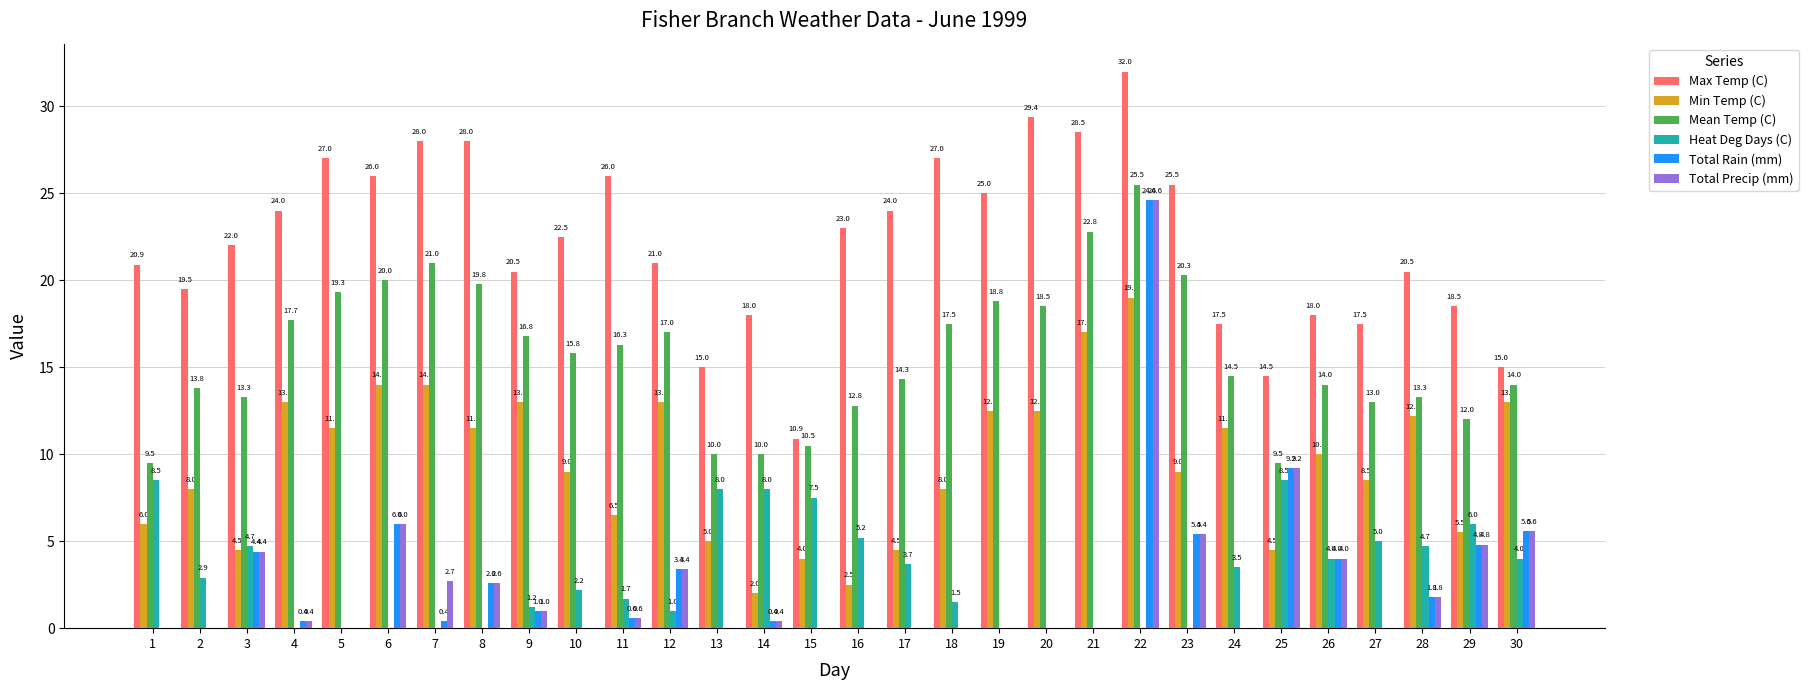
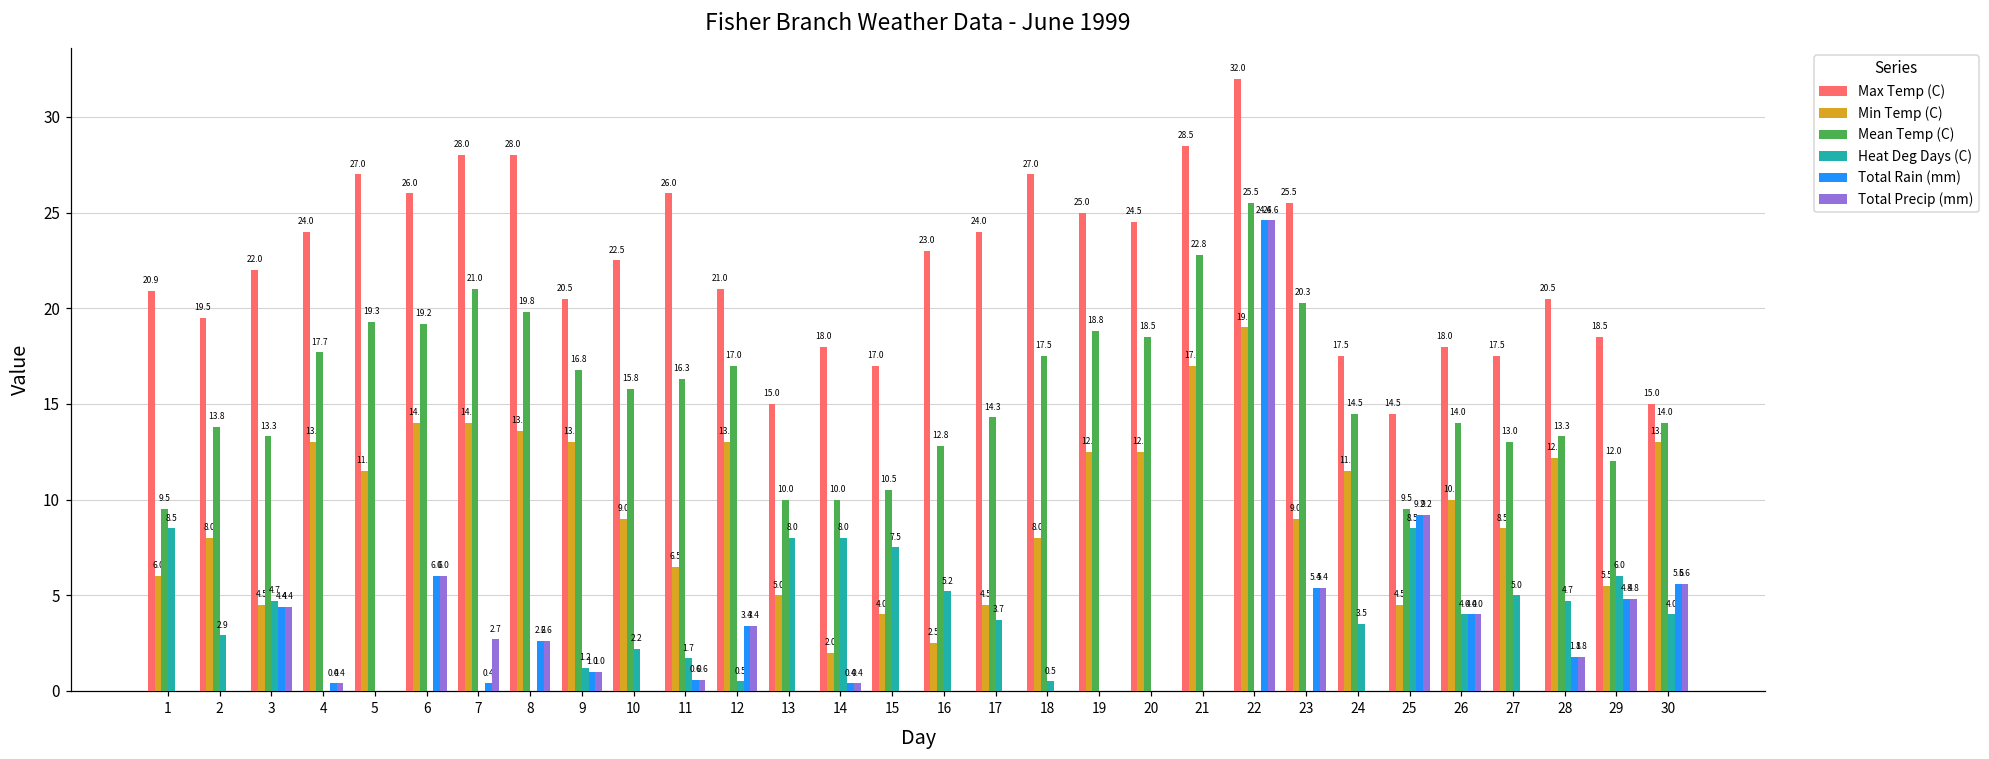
  {
    "Max Temp (C)": {
      "1": 20.9,
      "2": 19.5,
      "3": 22.0,
      "4": 24.0,
      "5": 27.0,
      "6": 26.0,
      "7": 28.0,
      "8": 28.0,
      "9": 20.5,
      "10": 22.5,
      "11": 26.0,
      "12": 21.0,
      "13": 15.0,
      "14": 18.0,
-     "15": 10.9,
+     "15": 17.0,
      "16": 23.0,
      "17": 24.0,
      "18": 27.0,
      "19": 25.0,
-     "20": 29.4,
+     "20": 24.5,
      "21": 28.5,
      "22": 32.0,
      "23": 25.5,
      "24": 17.5,
      "25": 14.5,
      "26": 18.0,
      "27": 17.5,
      "28": 20.5,
      "29": 18.5,
      "30": 15.0
    },
    "Min Temp (C)": {
      "1": 6.0,
      "2": 8.0,
      "3": 4.5,
      "4": 13.0,
      "5": 11.5,
      "6": 14.0,
      "7": 14.0,
-     "8": 11.5,
+     "8": 13.6,
      "9": 13.0,
      "10": 9.0,
      "11": 6.5,
      "12": 13.0,
      "13": 5.0,
      "14": 2.0,
      "15": 4.0,
      "16": 2.5,
      "17": 4.5,
      "18": 8.0,
      "19": 12.5,
      "20": 12.5,
      "21": 17.0,
      "22": 19.0,
      "23": 9.0,
      "24": 11.5,
      "25": 4.5,
      "26": 10.0,
      "27": 8.5,
      "28": 12.2,
      "29": 5.5,
      "30": 13.0
    },
    "Mean Temp (C)": {
      "1": 9.5,
      "2": 13.8,
      "3": 13.3,
      "4": 17.7,
      "5": 19.3,
-     "6": 20.0,
+     "6": 19.2,
      "7": 21.0,
      "8": 19.8,
      "9": 16.8,
      "10": 15.8,
      "11": 16.3,
      "12": 17.0,
      "13": 10.0,
      "14": 10.0,
      "15": 10.5,
      "16": 12.8,
      "17": 14.3,
      "18": 17.5,
      "19": 18.8,
      "20": 18.5,
      "21": 22.8,
      "22": 25.5,
      "23": 20.3,
      "24": 14.5,
      "25": 9.5,
      "26": 14.0,
      "27": 13.0,
      "28": 13.3,
      "29": 12.0,
      "30": 14.0
    },
    "Heat Deg Days (C)": {
      "1": 8.5,
      "2": 2.9,
      "10": 2.2,
      "11": 1.7,
-     "12": 1.0,
+     "12": 0.5,
      "13": 8.0,
      "14": 8.0,
      "15": 7.5,
      "16": 5.2,
      "17": 3.7,
-     "18": 1.5,
+     "18": 0.5,
      "24": 3.5,
      "25": 8.5,
      "27": 5.0,
      "28": 4.7,
      "29": 6.0,
      "30": 4.0
    },
    "Total Rain (mm)": {
      "7": 0.4
    },
    "Total Precip (mm)": {
      "7": 2.7
    }
  }
